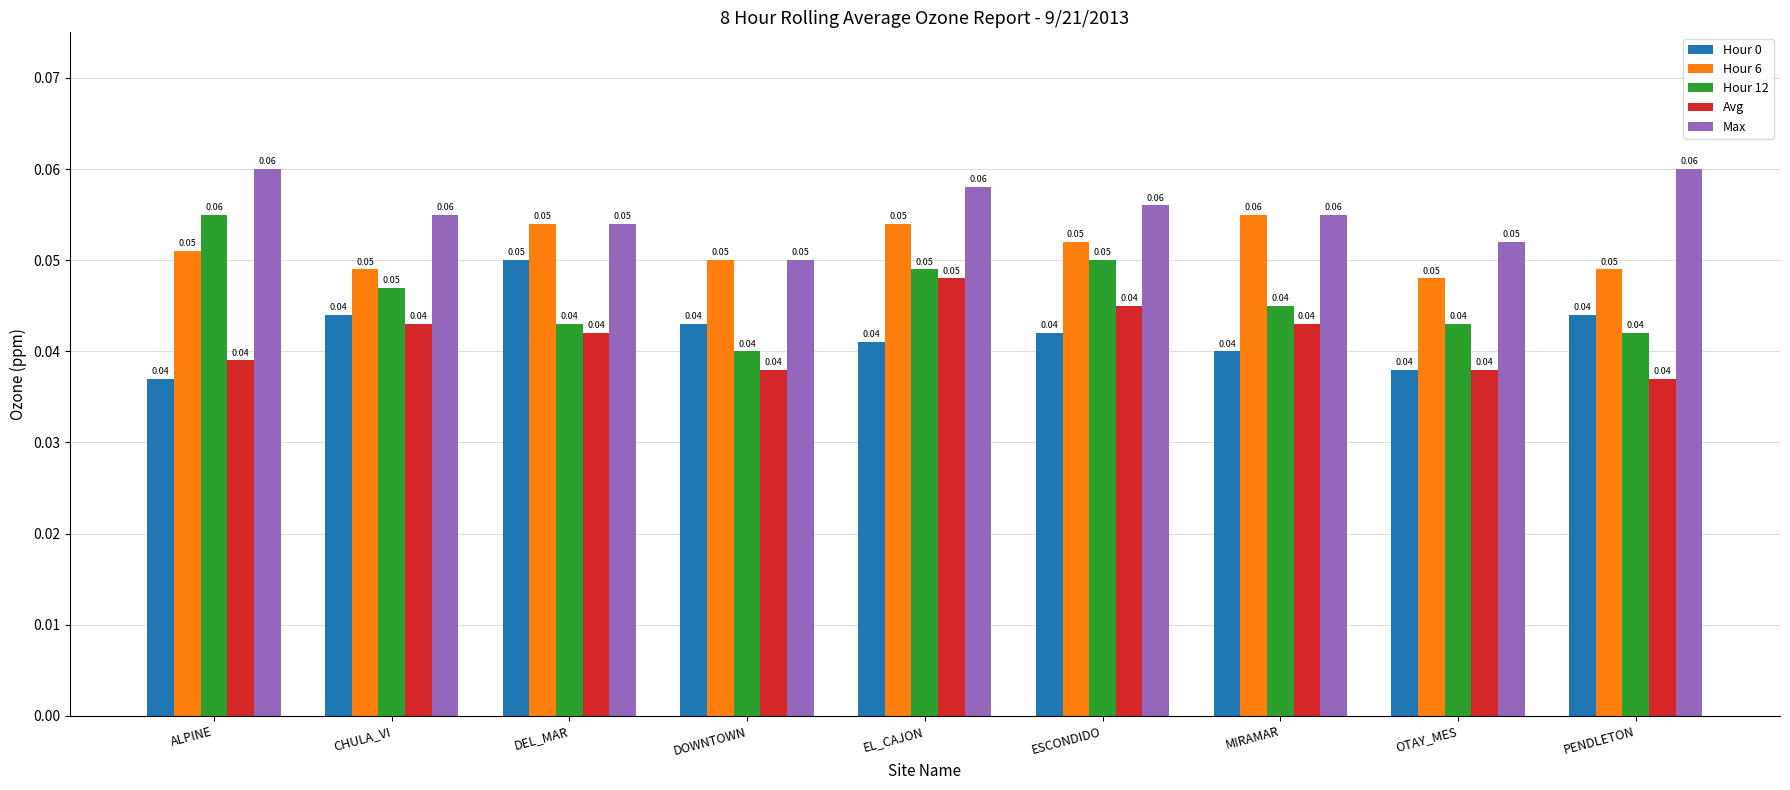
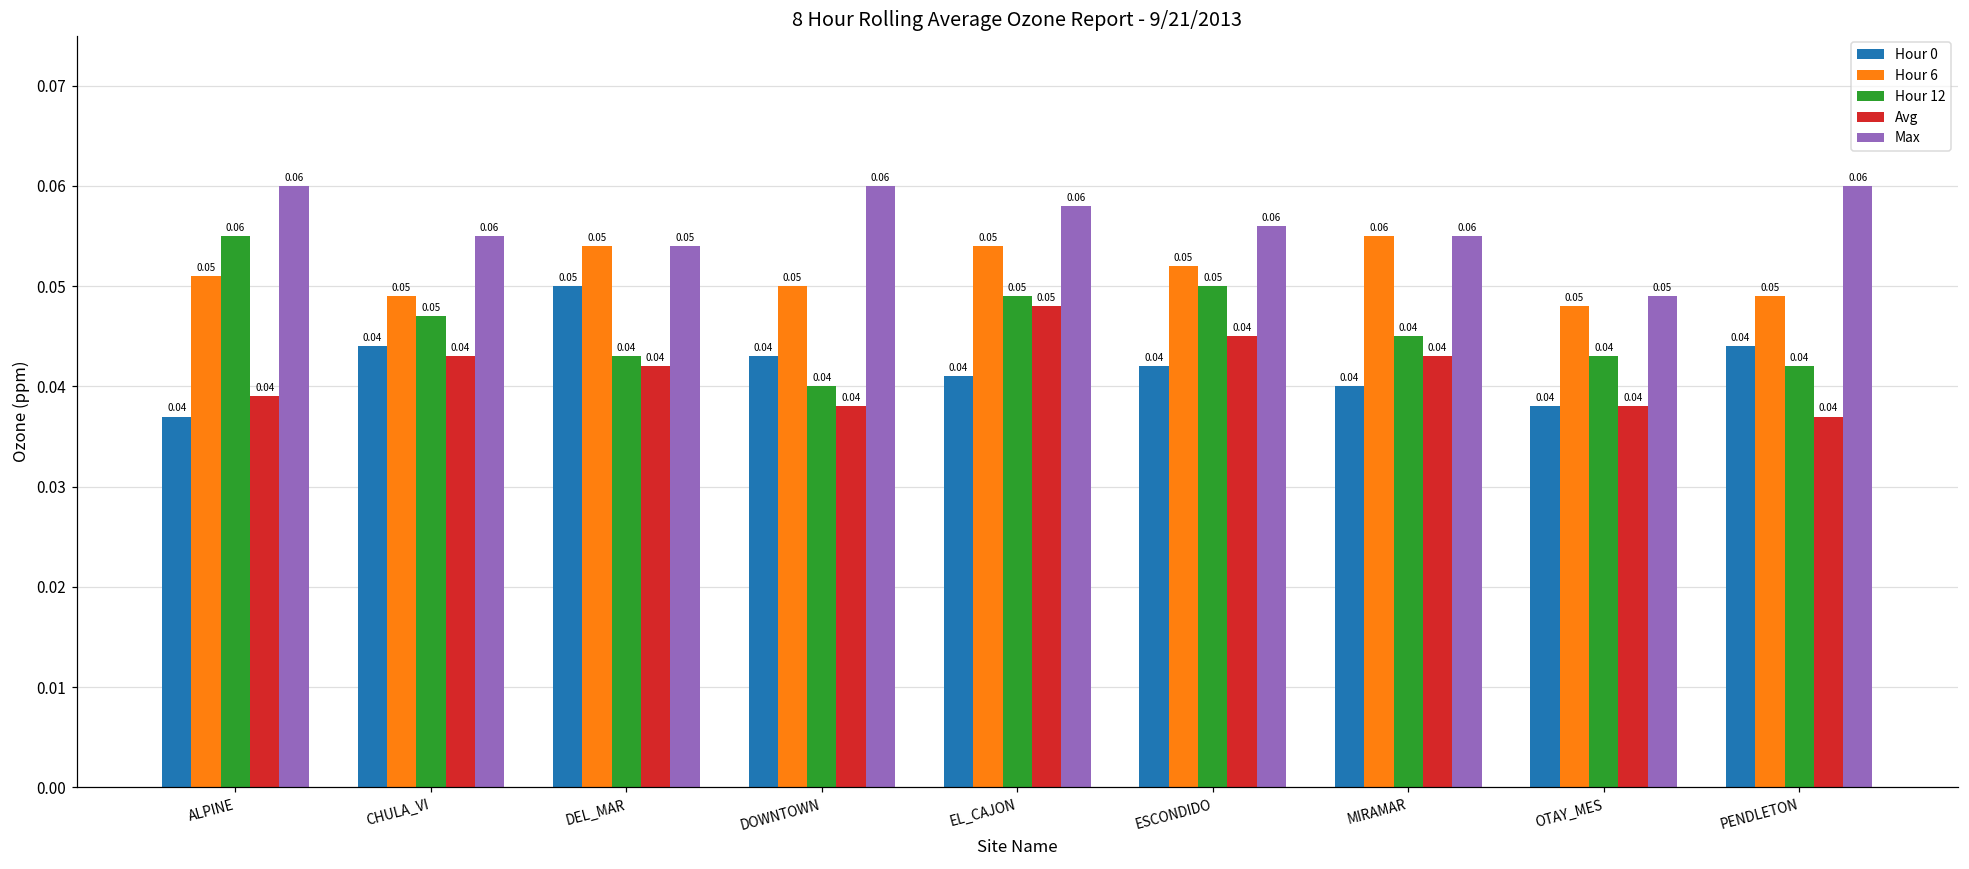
  {
    "Hour 0": {
      "ALPINE": 0.04,
      "CHULA_VI": 0.04,
      "DEL_MAR": 0.05,
      "DOWNTOWN": 0.04,
      "EL_CAJON": 0.04,
      "ESCONDIDO": 0.04,
      "MIRAMAR": 0.04,
      "OTAY_MES": 0.04,
      "PENDLETON": 0.04
    },
    "Hour 6": {
      "ALPINE": 0.05,
      "CHULA_VI": 0.05,
      "DEL_MAR": 0.05,
      "DOWNTOWN": 0.05,
      "EL_CAJON": 0.05,
      "ESCONDIDO": 0.05,
      "MIRAMAR": 0.06,
      "OTAY_MES": 0.05,
      "PENDLETON": 0.05
    },
    "Hour 12": {
      "ALPINE": 0.06,
      "CHULA_VI": 0.05,
      "DEL_MAR": 0.04,
      "DOWNTOWN": 0.04,
      "EL_CAJON": 0.05,
      "ESCONDIDO": 0.05,
      "MIRAMAR": 0.04,
      "OTAY_MES": 0.04,
      "PENDLETON": 0.04
    },
    "Avg": {
      "ALPINE": 0.04,
      "CHULA_VI": 0.04,
      "DEL_MAR": 0.04,
      "DOWNTOWN": 0.04,
      "EL_CAJON": 0.05,
      "ESCONDIDO": 0.04,
      "MIRAMAR": 0.04,
      "OTAY_MES": 0.04,
      "PENDLETON": 0.04
    },
    "Max": {
      "ALPINE": 0.06,
      "CHULA_VI": 0.06,
      "DEL_MAR": 0.05,
-     "DOWNTOWN": 0.05,
+     "DOWNTOWN": 0.06,
      "EL_CAJON": 0.06,
      "ESCONDIDO": 0.06,
      "MIRAMAR": 0.06,
-     "OTAY_MES": 0.052,
+     "OTAY_MES": 0.049,
      "PENDLETON": 0.06
    }
  }
